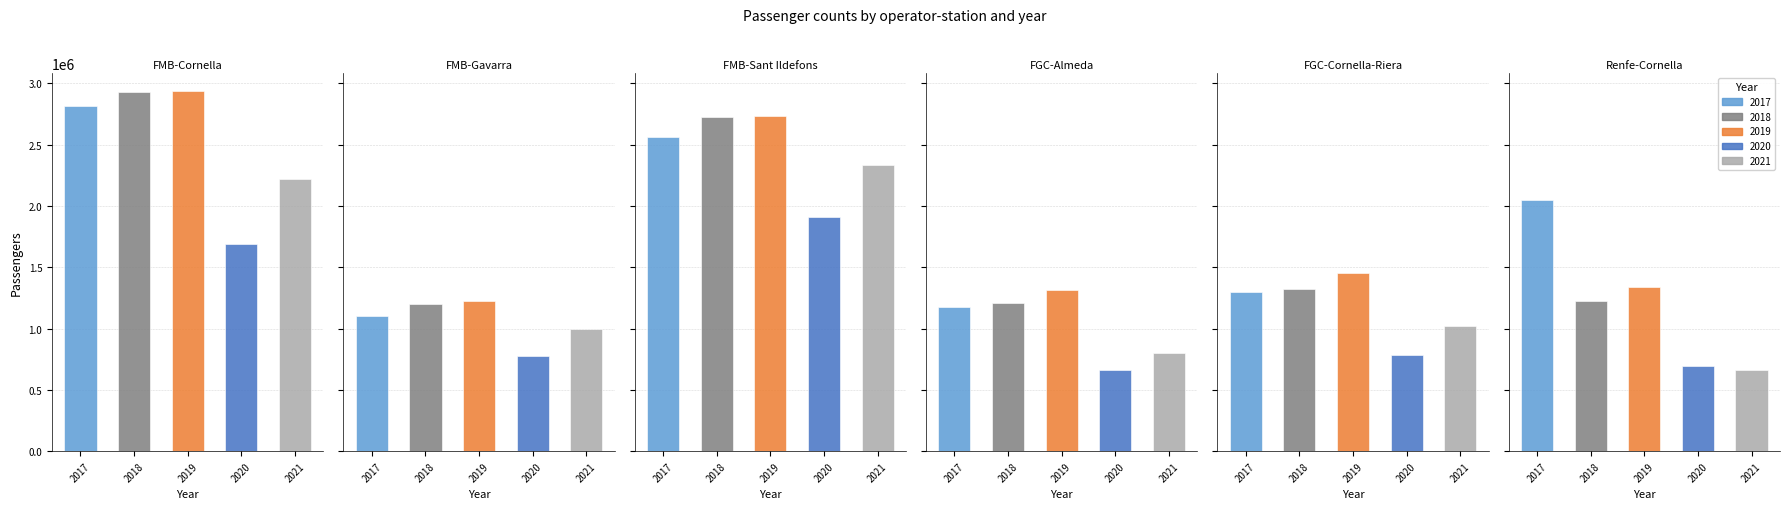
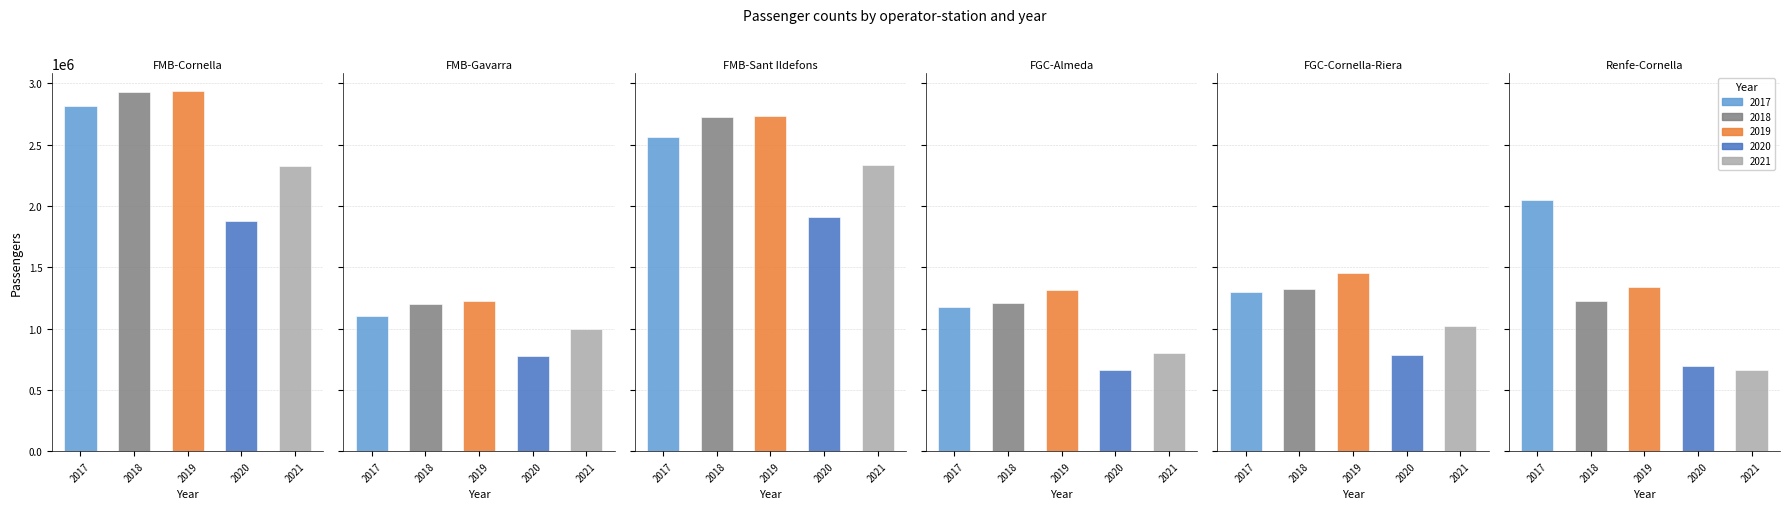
  {
    "FMB-Cornella": {
      "2017": 2810000,
      "2018": 2930000,
      "2019": 2940000,
-     "2020": 1690000,
-     "2021": 2220000
+     "2020": 1880000,
+     "2021": 2330000
    }
  }
